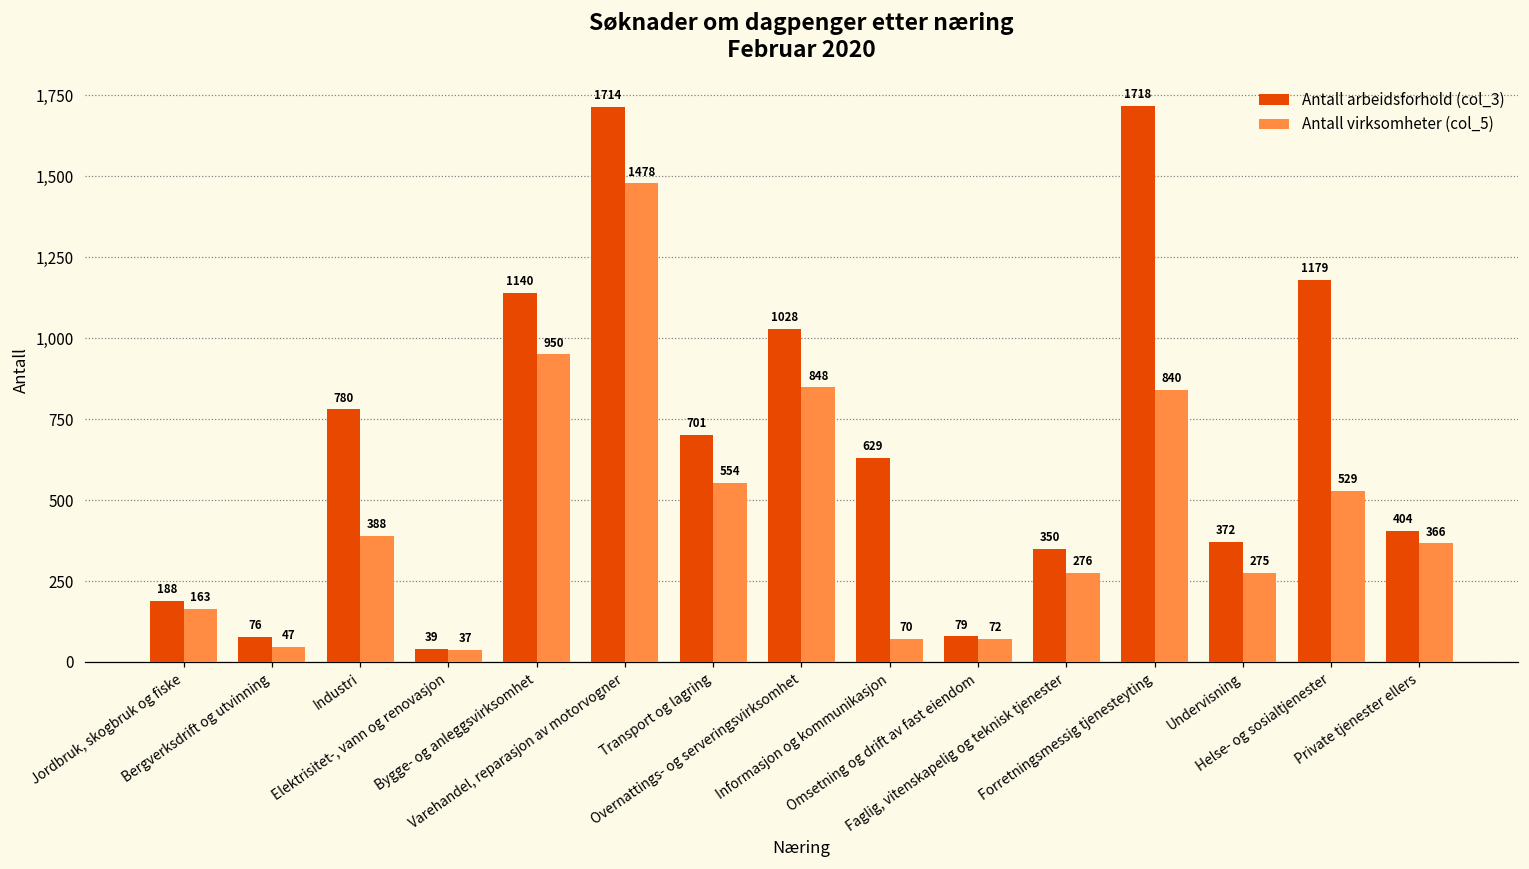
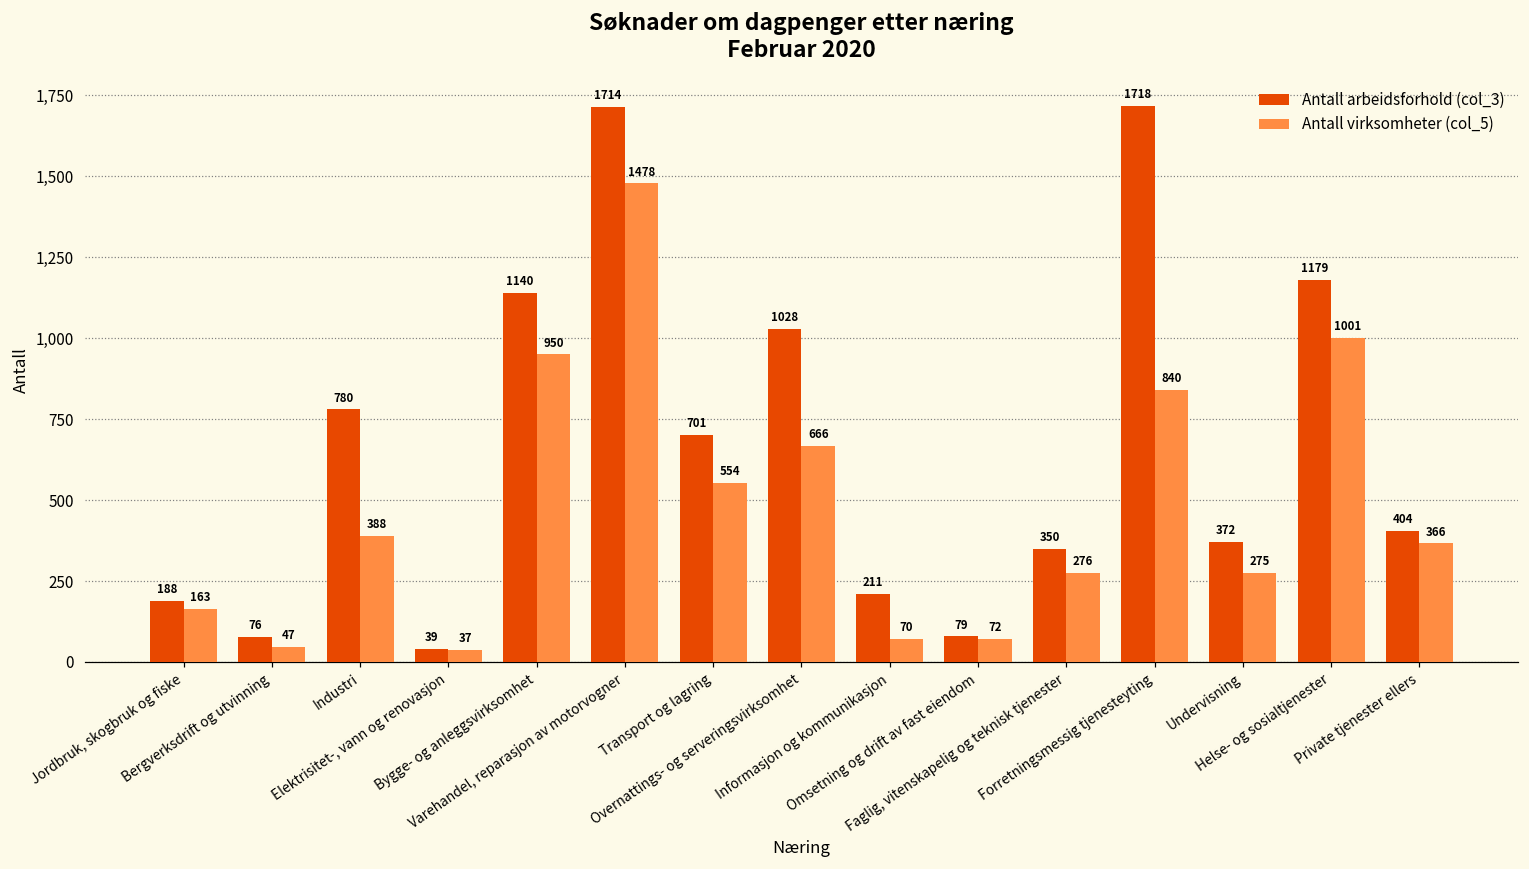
  {
    "Antall arbeidsforhold (col_3)": {
      "Jordbruk, skogbruk og fiske": 188,
      "Bergverksdrift og utvinning": 76,
      "Industri": 780,
      "Elektrisitet-, vann og renovasjon": 39,
      "Bygge- og anleggsvirksomhet": 1140,
      "Varehandel, reparasjon av motorvogner": 1714,
      "Transport og lagring": 701,
      "Overnattings- og serveringsvirksomhet": 1028,
-     "Informasjon og kommunikasjon": 629,
+     "Informasjon og kommunikasjon": 211,
      "Omsetning og drift av fast eiendom": 79,
      "Faglig, vitenskapelig og teknisk tjenester": 350,
      "Forretningsmessig tjenesteyting": 1718,
      "Undervisning": 372,
      "Helse- og sosialtjenester": 1179,
      "Private tjenester ellers": 404
    },
    "Antall virksomheter (col_5)": {
      "Jordbruk, skogbruk og fiske": 163,
      "Bergverksdrift og utvinning": 47,
      "Industri": 388,
      "Elektrisitet-, vann og renovasjon": 37,
      "Bygge- og anleggsvirksomhet": 950,
      "Varehandel, reparasjon av motorvogner": 1478,
      "Transport og lagring": 554,
-     "Overnattings- og serveringsvirksomhet": 848,
+     "Overnattings- og serveringsvirksomhet": 666,
      "Informasjon og kommunikasjon": 70,
      "Omsetning og drift av fast eiendom": 72,
      "Faglig, vitenskapelig og teknisk tjenester": 276,
      "Forretningsmessig tjenesteyting": 840,
      "Undervisning": 275,
-     "Helse- og sosialtjenester": 529,
+     "Helse- og sosialtjenester": 1001,
      "Private tjenester ellers": 366
    }
  }
